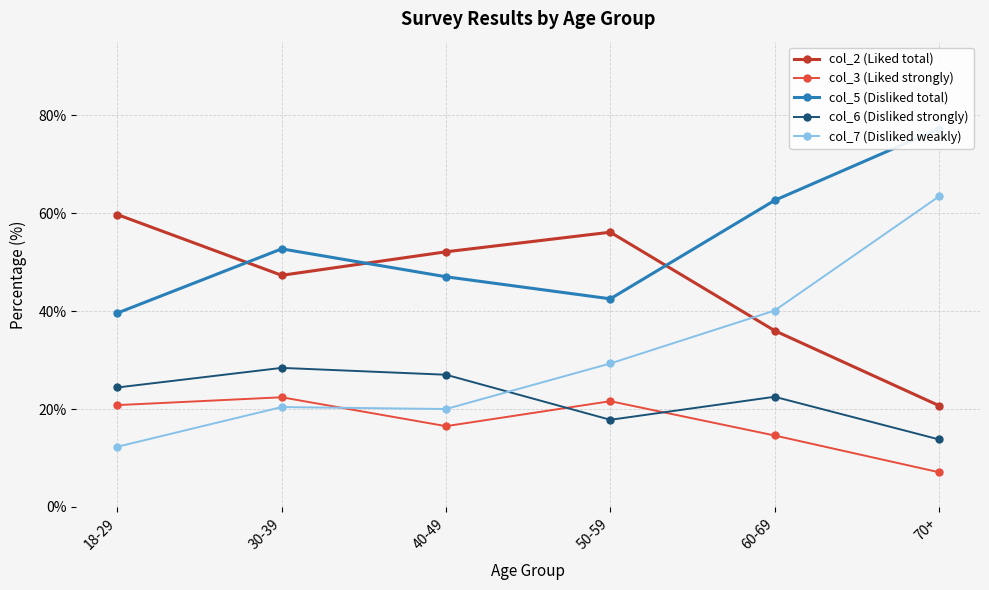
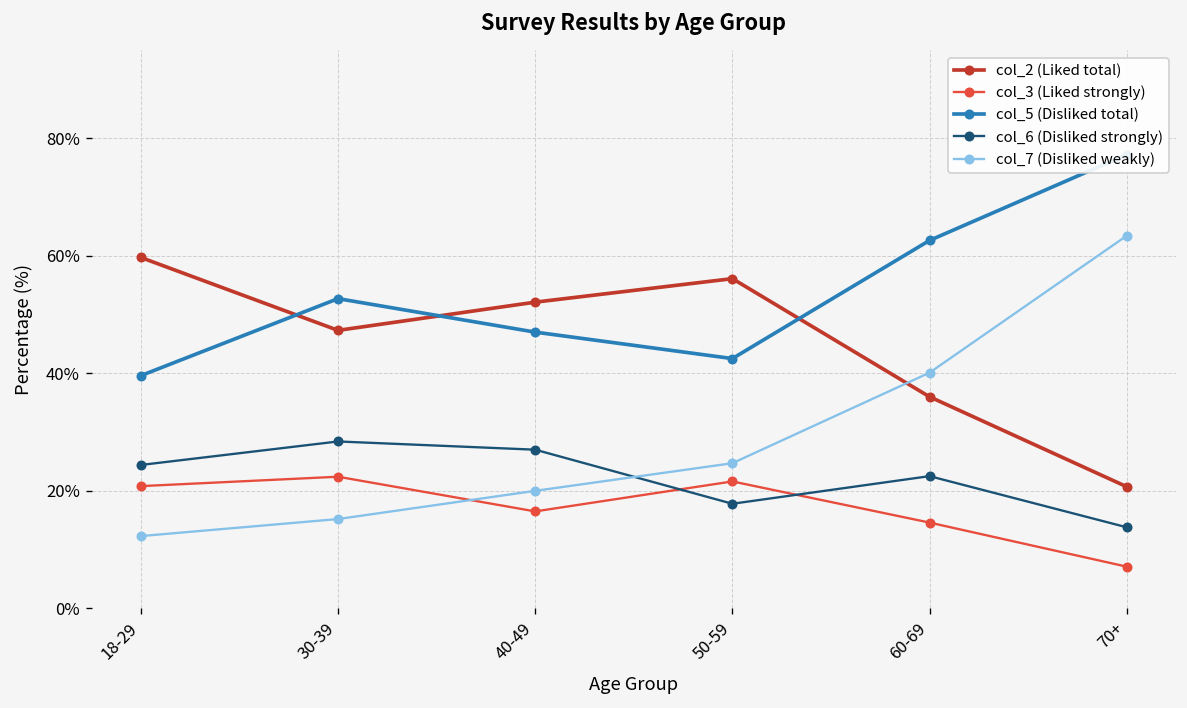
  {
    "col_5 (Disliked total)": {
      "18-29": "40%",
      "30-39": "53%",
      "40-49": "47%",
      "50-59": "43%",
      "60-69": "63%"
    },
    "col_6 (Disliked strongly)": {
      "18-29": "24%",
      "30-39": "28%",
      "40-49": "27%",
      "50-59": "18%",
      "60-69": "23%",
      "70+": "14%"
    },
    "col_7 (Disliked weakly)": {
      "18-29": "12%",
-     "30-39": "20%",
+     "30-39": "15%",
      "40-49": "20%",
-     "50-59": "29%",
+     "50-59": "25%",
      "60-69": "40%",
      "70+": "63%"
    }
  }
